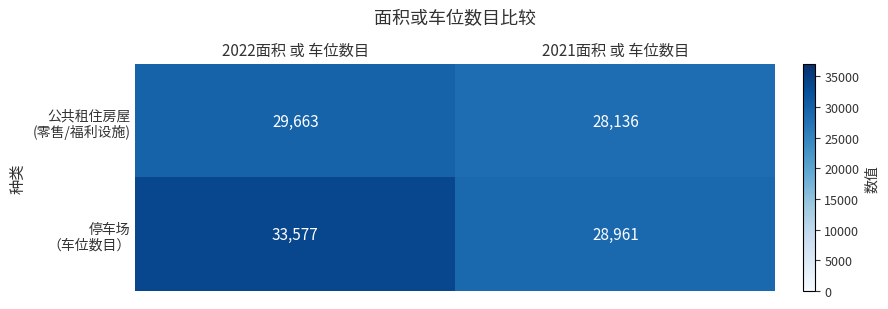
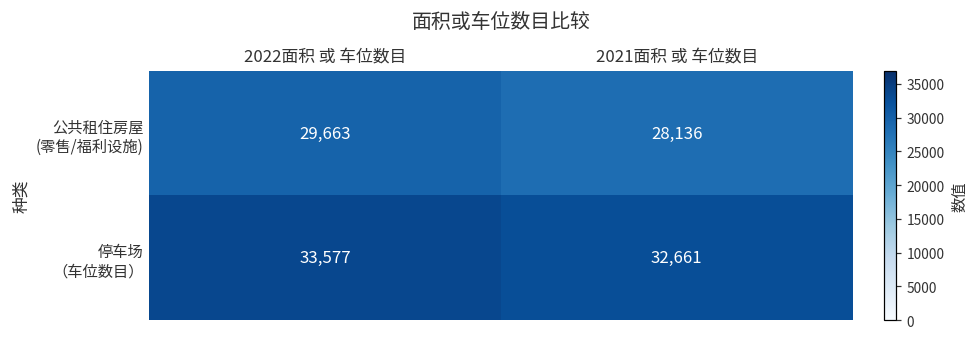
  {
    "公共租住房屋 (零售/福利设施)": {
      "2022面积 或 车位数目": "29,663",
      "2021面积 或 车位数目": "28,136"
    },
    "停车场 （车位数目）": {
      "2022面积 或 车位数目": "33,577",
-     "2021面积 或 车位数目": "28,961"
+     "2021面积 或 车位数目": "32,661"
    }
  }
